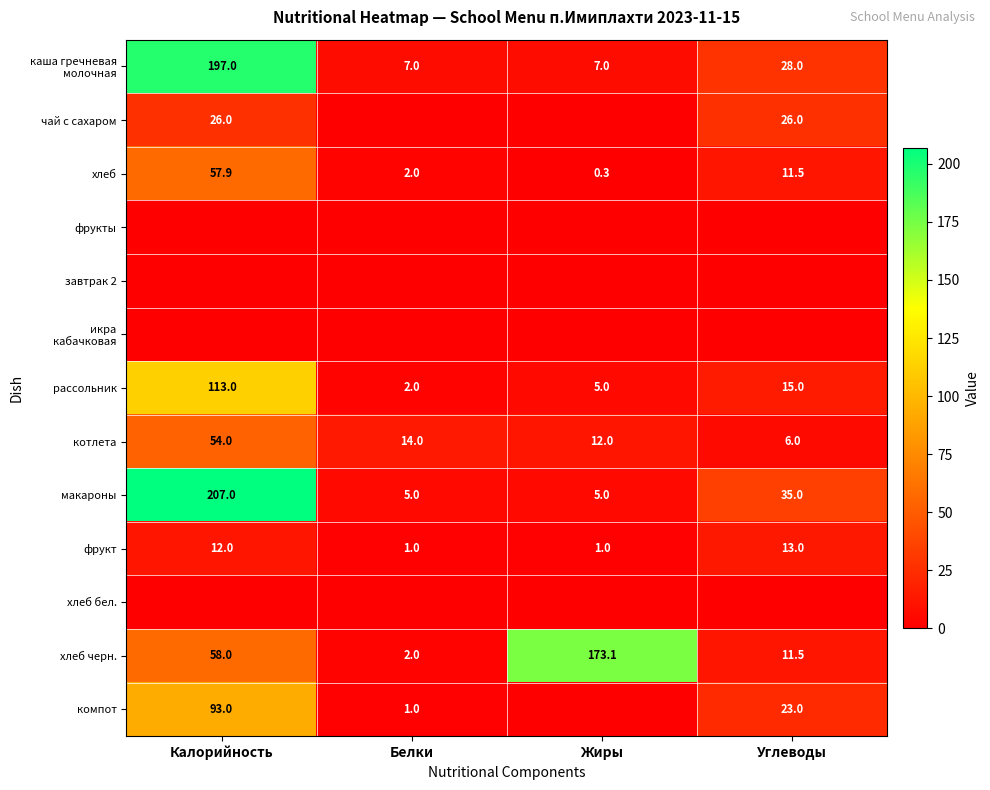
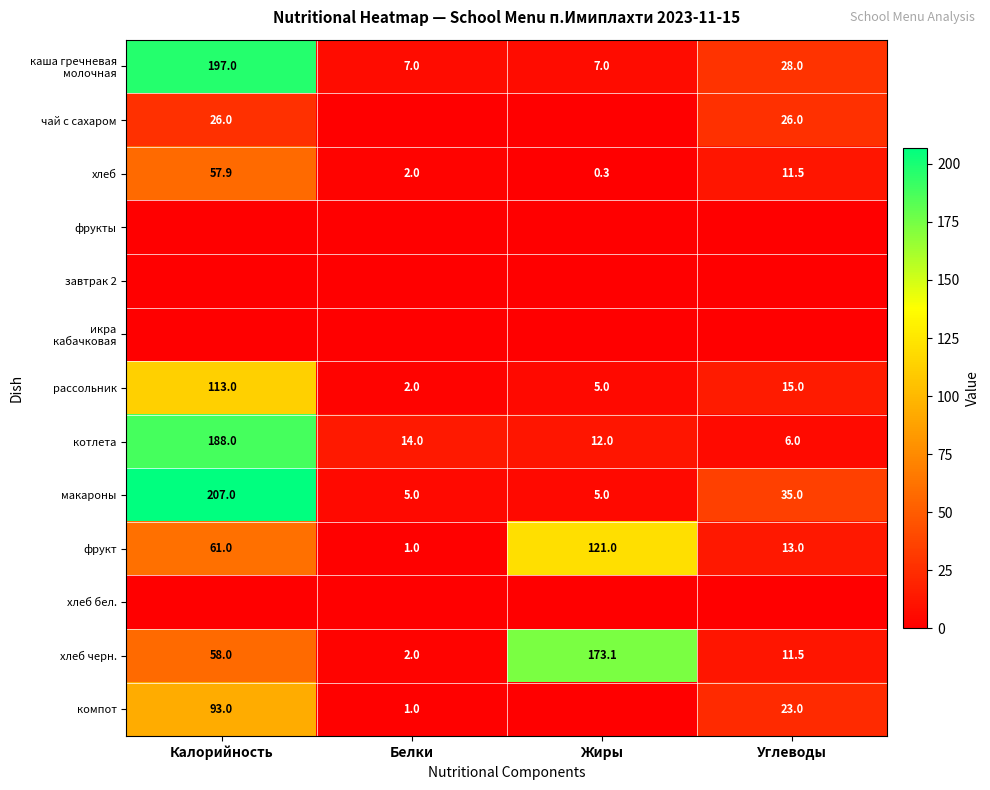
  {
    "каша гречневая молочная": {
      "Калорийность": 197.0,
      "Белки": 7.0,
      "Жиры": 7.0,
      "Углеводы": 28.0
    },
    "чай с сахаром": {
      "Калорийность": 26.0,
      "Углеводы": 26.0
    },
    "хлеб": {
      "Калорийность": 57.9,
      "Белки": 2.0,
      "Жиры": 0.3,
      "Углеводы": 11.5
    },
    "рассольник": {
      "Калорийность": 113.0,
      "Белки": 2.0,
      "Жиры": 5.0,
      "Углеводы": 15.0
    },
    "котлета": {
-     "Калорийность": 54.0,
+     "Калорийность": 188.0,
      "Белки": 14.0,
      "Жиры": 12.0,
      "Углеводы": 6.0
    },
    "макароны": {
      "Калорийность": 207.0,
      "Белки": 5.0,
      "Жиры": 5.0,
      "Углеводы": 35.0
    },
    "фрукт": {
-     "Калорийность": 12.0,
+     "Калорийность": 61.0,
      "Белки": 1.0,
-     "Жиры": 1.0,
+     "Жиры": 121.0,
      "Углеводы": 13.0
    },
    "хлеб черн.": {
      "Калорийность": 58.0,
      "Белки": 2.0,
      "Жиры": 173.1,
      "Углеводы": 11.5
    },
    "компот": {
      "Калорийность": 93.0,
      "Белки": 1.0,
      "Углеводы": 23.0
    }
  }
